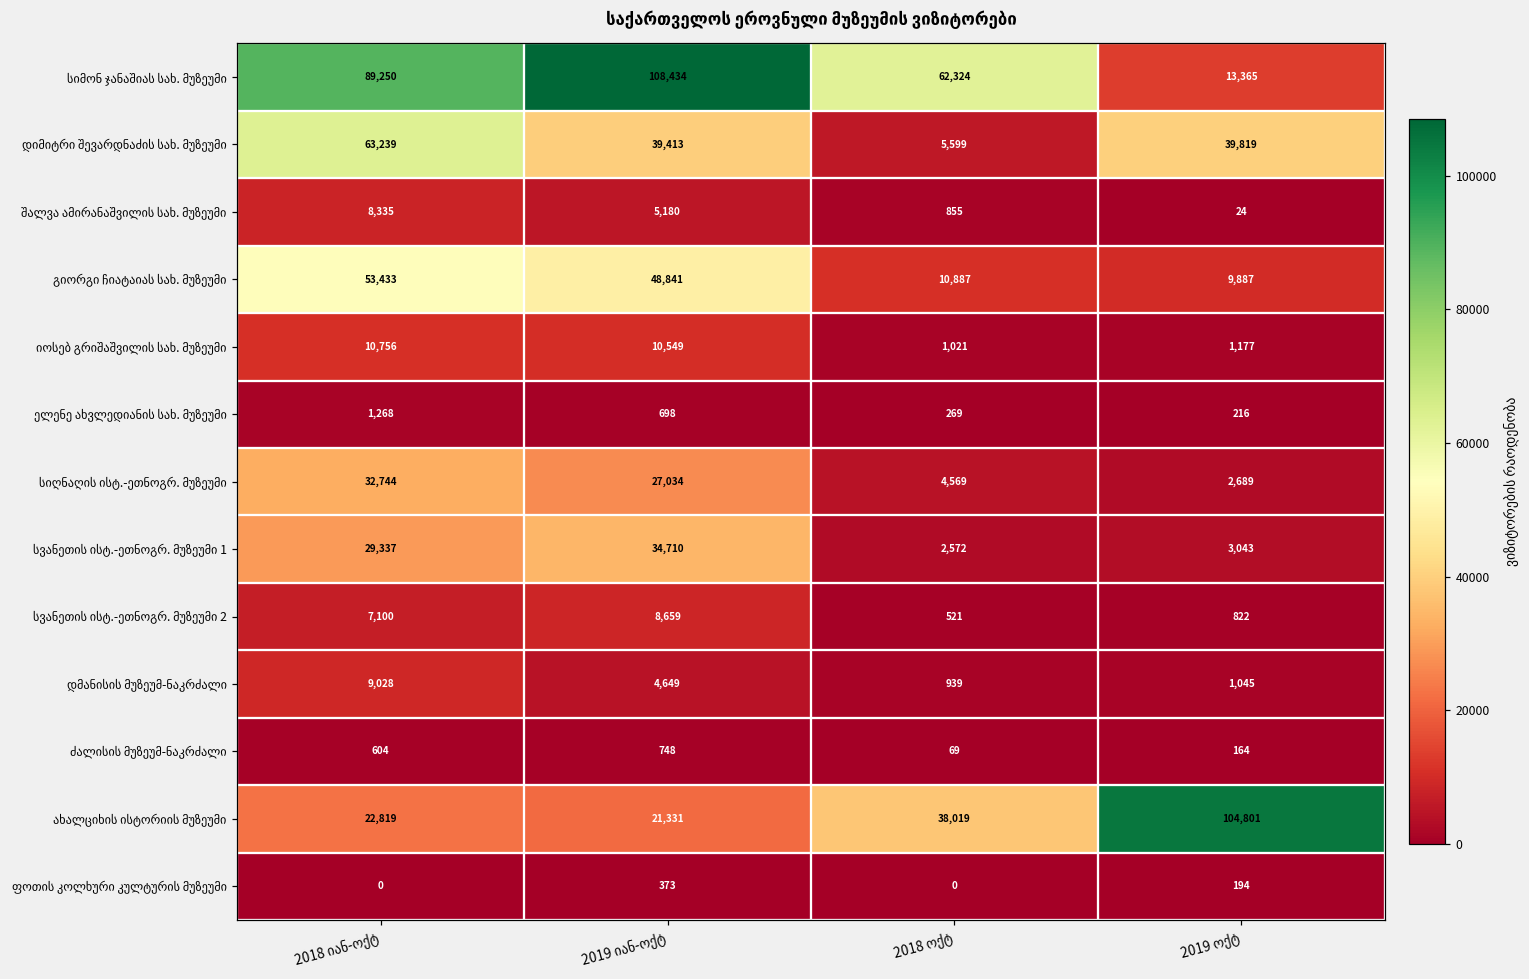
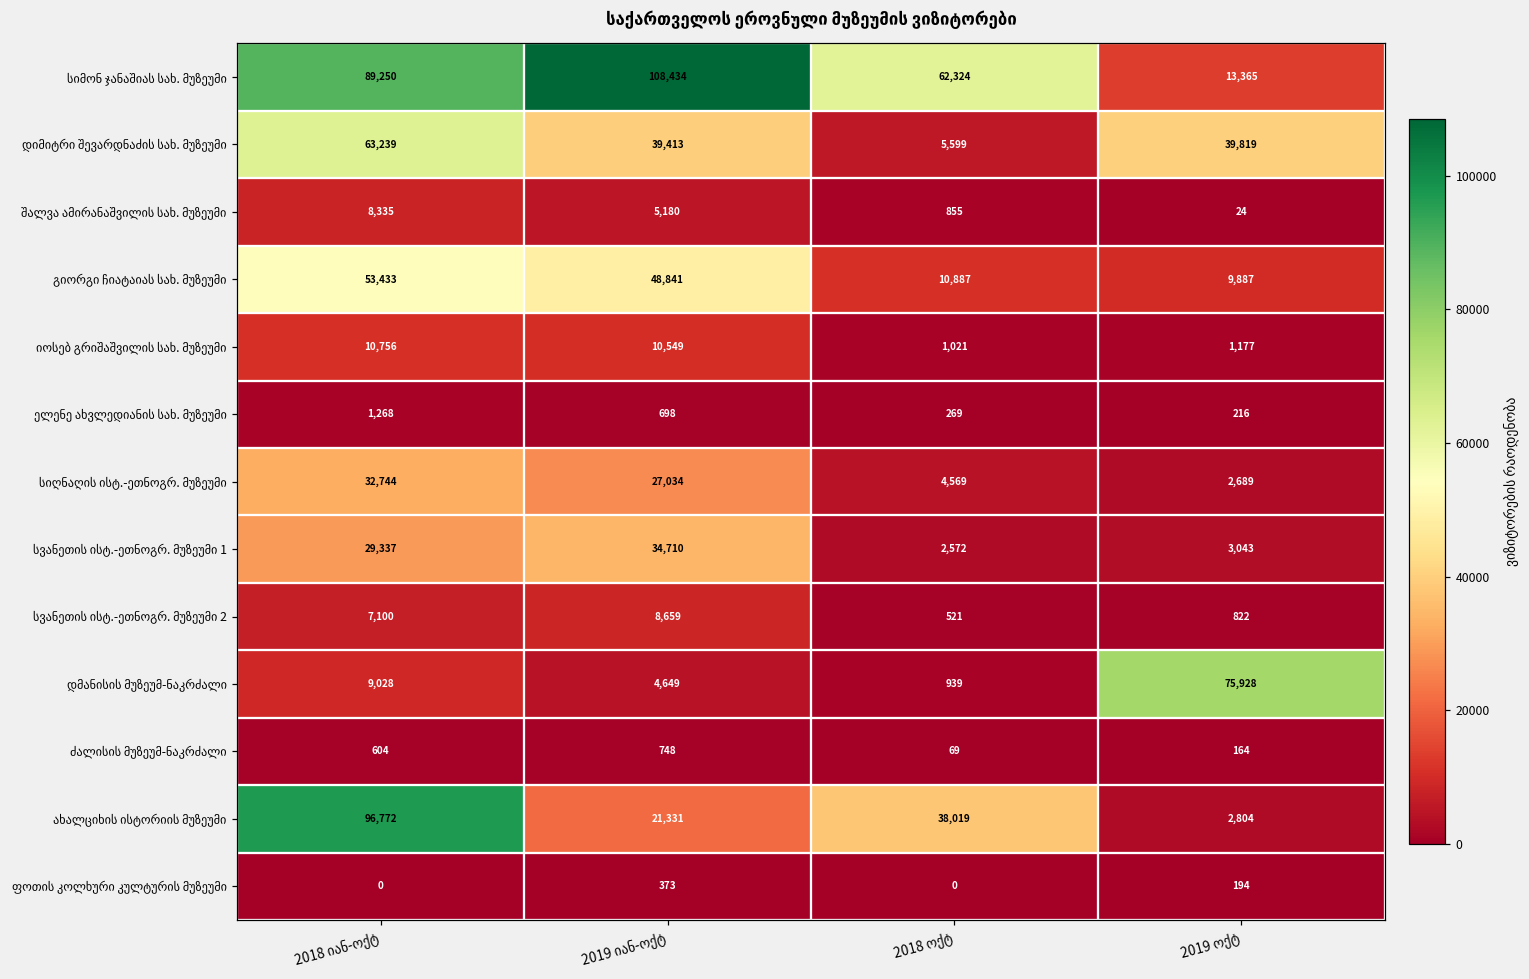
  {
    "სიმონ ჯანაშიას სახ. მუზეუმი": {
      "2018 იან-ოქტ": "89,250",
      "2019 იან-ოქტ": "108,434",
      "2018 ოქტ": "62,324",
      "2019 ოქტ": "13,365"
    },
    "დიმიტრი შევარდნაძის სახ. მუზეუმი": {
      "2018 იან-ოქტ": "63,239",
      "2019 იან-ოქტ": "39,413",
      "2018 ოქტ": "5,599",
      "2019 ოქტ": "39,819"
    },
    "შალვა ამირანაშვილის სახ. მუზეუმი": {
      "2018 იან-ოქტ": "8,335",
      "2019 იან-ოქტ": "5,180",
      "2018 ოქტ": "855",
      "2019 ოქტ": "24"
    },
    "გიორგი ჩიატაიას სახ. მუზეუმი": {
      "2018 იან-ოქტ": "53,433",
      "2019 იან-ოქტ": "48,841",
      "2018 ოქტ": "10,887",
      "2019 ოქტ": "9,887"
    },
    "იოსებ გრიშაშვილის სახ. მუზეუმი": {
      "2018 იან-ოქტ": "10,756",
      "2019 იან-ოქტ": "10,549",
      "2018 ოქტ": "1,021",
      "2019 ოქტ": "1,177"
    },
    "ელენე ახვლედიანის სახ. მუზეუმი": {
      "2018 იან-ოქტ": "1,268",
      "2019 იან-ოქტ": "698",
      "2018 ოქტ": "269",
      "2019 ოქტ": "216"
    },
    "სიღნაღის ისტ.-ეთნოგრ. მუზეუმი": {
      "2018 იან-ოქტ": "32,744",
      "2019 იან-ოქტ": "27,034",
      "2018 ოქტ": "4,569",
      "2019 ოქტ": "2,689"
    },
    "სვანეთის ისტ.-ეთნოგრ. მუზეუმი 1": {
      "2018 იან-ოქტ": "29,337",
      "2019 იან-ოქტ": "34,710",
      "2018 ოქტ": "2,572",
      "2019 ოქტ": "3,043"
    },
    "სვანეთის ისტ.-ეთნოგრ. მუზეუმი 2": {
      "2018 იან-ოქტ": "7,100",
      "2019 იან-ოქტ": "8,659",
      "2018 ოქტ": "521",
      "2019 ოქტ": "822"
    },
    "დმანისის მუზეუმ-ნაკრძალი": {
      "2018 იან-ოქტ": "9,028",
      "2019 იან-ოქტ": "4,649",
      "2018 ოქტ": "939",
-     "2019 ოქტ": "1,045"
+     "2019 ოქტ": "75,928"
    },
    "ძალისის მუზეუმ-ნაკრძალი": {
      "2018 იან-ოქტ": "604",
      "2019 იან-ოქტ": "748",
      "2018 ოქტ": "69",
      "2019 ოქტ": "164"
    },
    "ახალციხის ისტორიის მუზეუმი": {
-     "2018 იან-ოქტ": "22,819",
+     "2018 იან-ოქტ": "96,772",
      "2019 იან-ოქტ": "21,331",
      "2018 ოქტ": "38,019",
-     "2019 ოქტ": "104,801"
+     "2019 ოქტ": "2,804"
    },
    "ფოთის კოლხური კულტურის მუზეუმი": {
      "2018 იან-ოქტ": "0",
      "2019 იან-ოქტ": "373",
      "2018 ოქტ": "0",
      "2019 ოქტ": "194"
    }
  }
